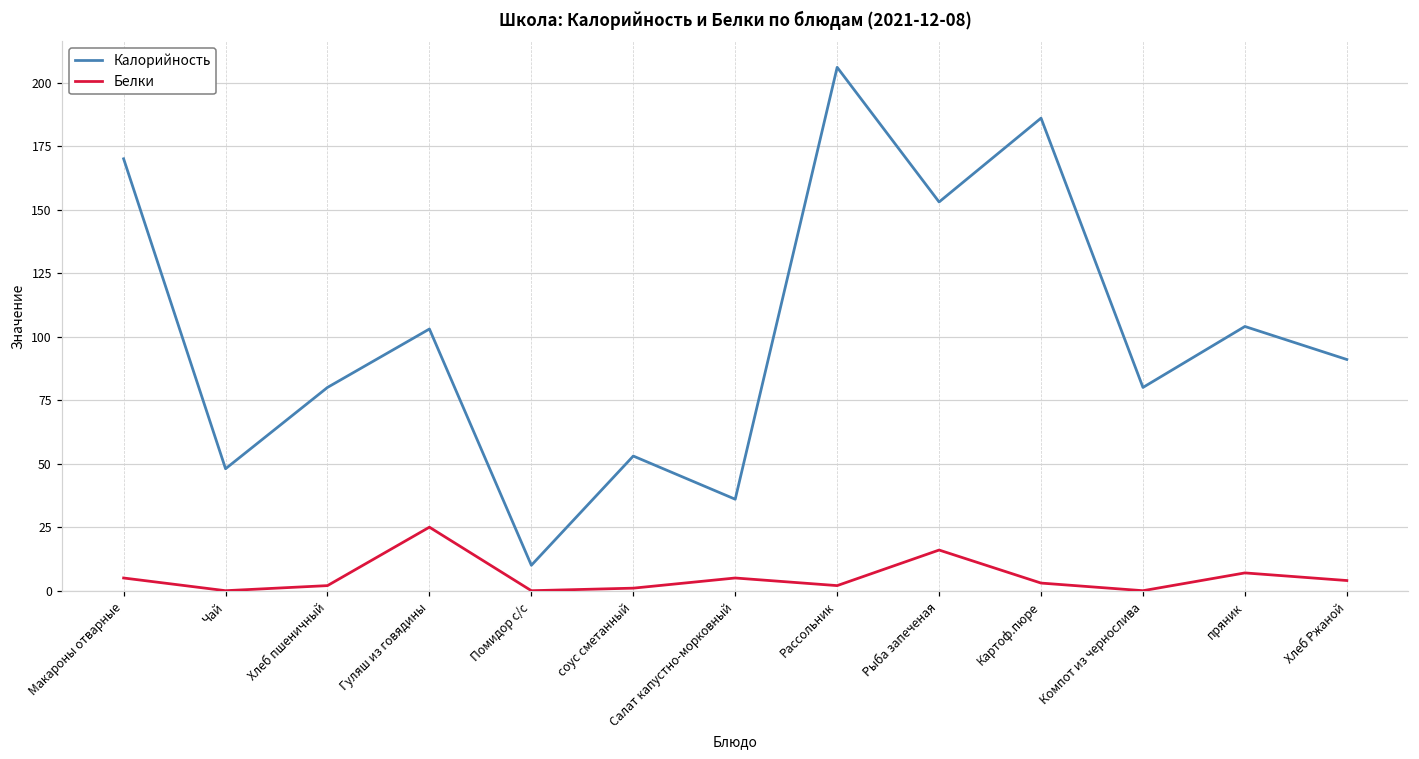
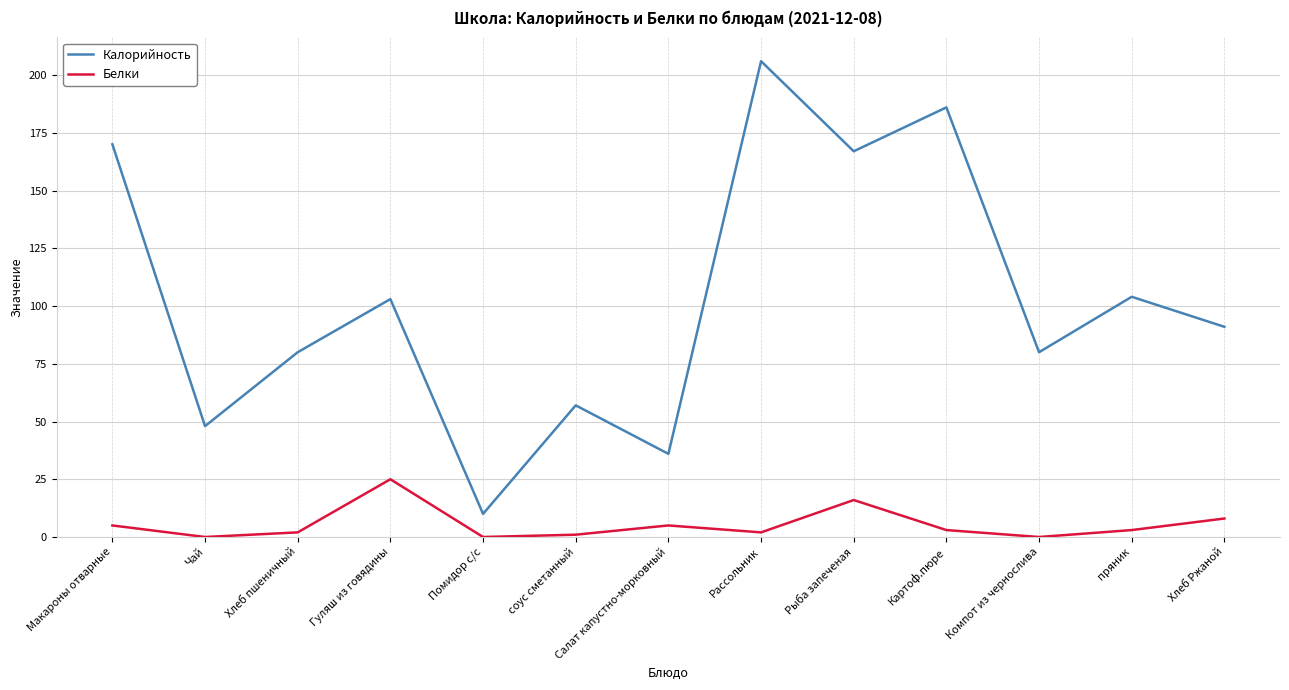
  {
    "Калорийность": {
      "Макароны отварные": 170,
      "Чай": 48,
      "Хлеб пшеничный": 80,
      "Гуляш из говядины": 103,
      "Помидор с/с": 10,
-     "соус сметанный": 53,
+     "соус сметанный": 57,
      "Салат капустно-морковный": 36,
      "Рассольник": 206,
-     "Рыба запеченая": 153,
+     "Рыба запеченая": 167,
      "Картоф.пюре": 186,
      "Компот из чернослива": 80,
      "пряник": 104,
      "Хлеб Ржаной": 91
    },
    "Белки": {
      "Макароны отварные": 5,
      "Чай": 0,
      "Хлеб пшеничный": 2,
      "Гуляш из говядины": 25,
      "Помидор с/с": 0,
      "соус сметанный": 1,
      "Салат капустно-морковный": 5,
      "Рассольник": 2,
      "Рыба запеченая": 16,
      "Картоф.пюре": 3,
      "Компот из чернослива": 0,
-     "пряник": 7,
-     "Хлеб Ржаной": 4
+     "пряник": 3,
+     "Хлеб Ржаной": 8
    }
  }
